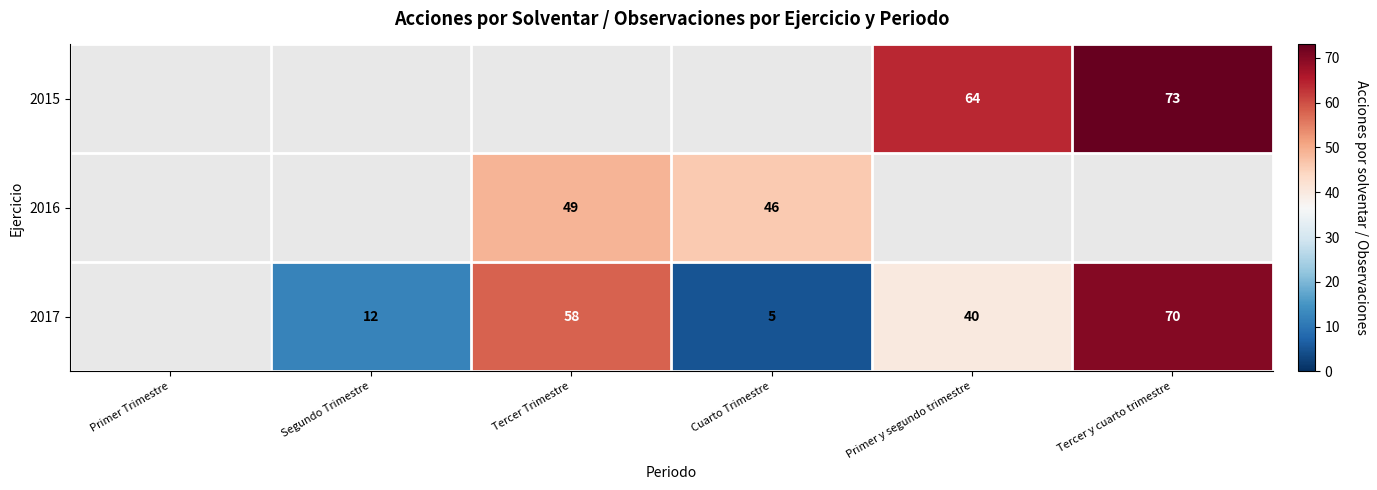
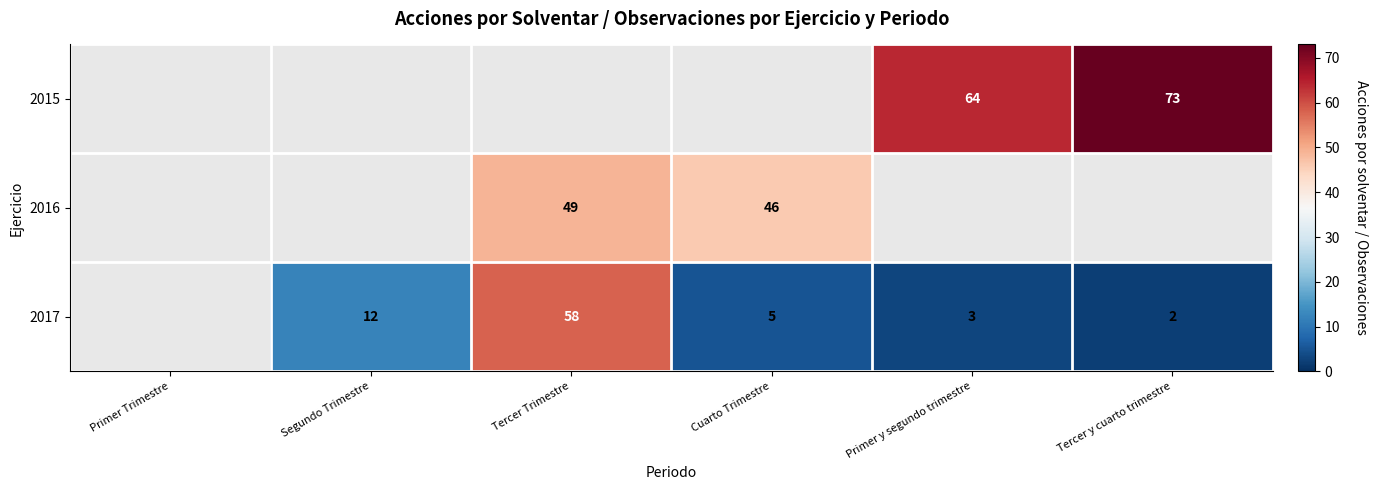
  {
    "2015": {
      "Primer y segundo trimestre": 64,
      "Tercer y cuarto trimestre": 73
    },
    "2016": {
      "Tercer Trimestre": 49,
      "Cuarto Trimestre": 46
    },
    "2017": {
      "Segundo Trimestre": 12,
      "Tercer Trimestre": 58,
      "Cuarto Trimestre": 5,
-     "Primer y segundo trimestre": 40,
-     "Tercer y cuarto trimestre": 70
+     "Primer y segundo trimestre": 3,
+     "Tercer y cuarto trimestre": 2
    }
  }
